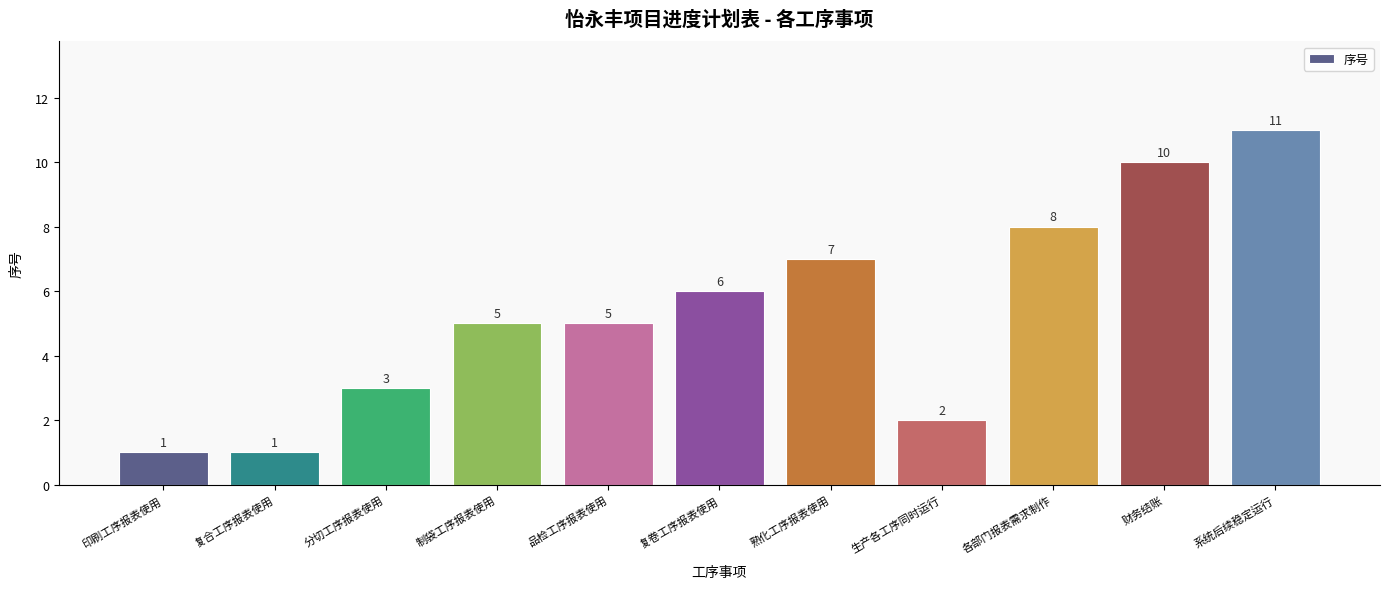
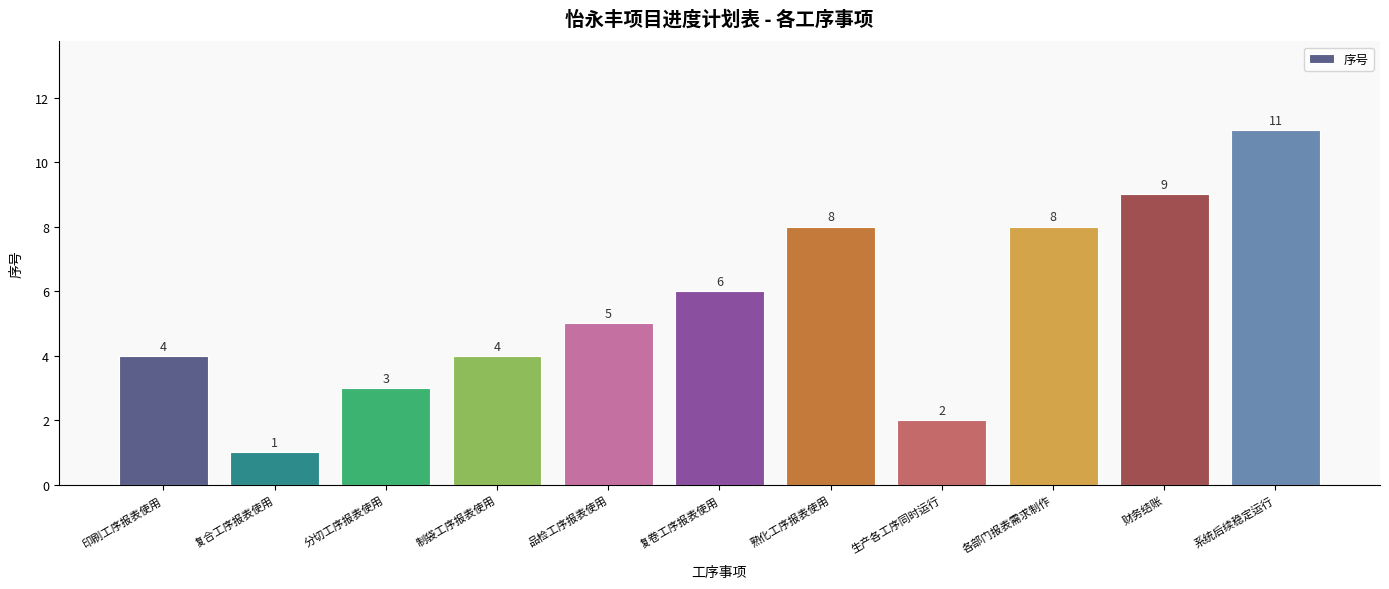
  {
-   "印刷工序报表使用": 1,
+   "印刷工序报表使用": 4,
    "复合工序报表使用": 1,
    "分切工序报表使用": 3,
-   "制袋工序报表使用": 5,
+   "制袋工序报表使用": 4,
    "品检工序报表使用": 5,
    "复卷工序报表使用": 6,
-   "熟化工序报表使用": 7,
+   "熟化工序报表使用": 8,
    "生产各工序同时运行": 2,
    "各部门报表需求制作": 8,
-   "财务结账": 10,
+   "财务结账": 9,
    "系统后续稳定运行": 11
  }
